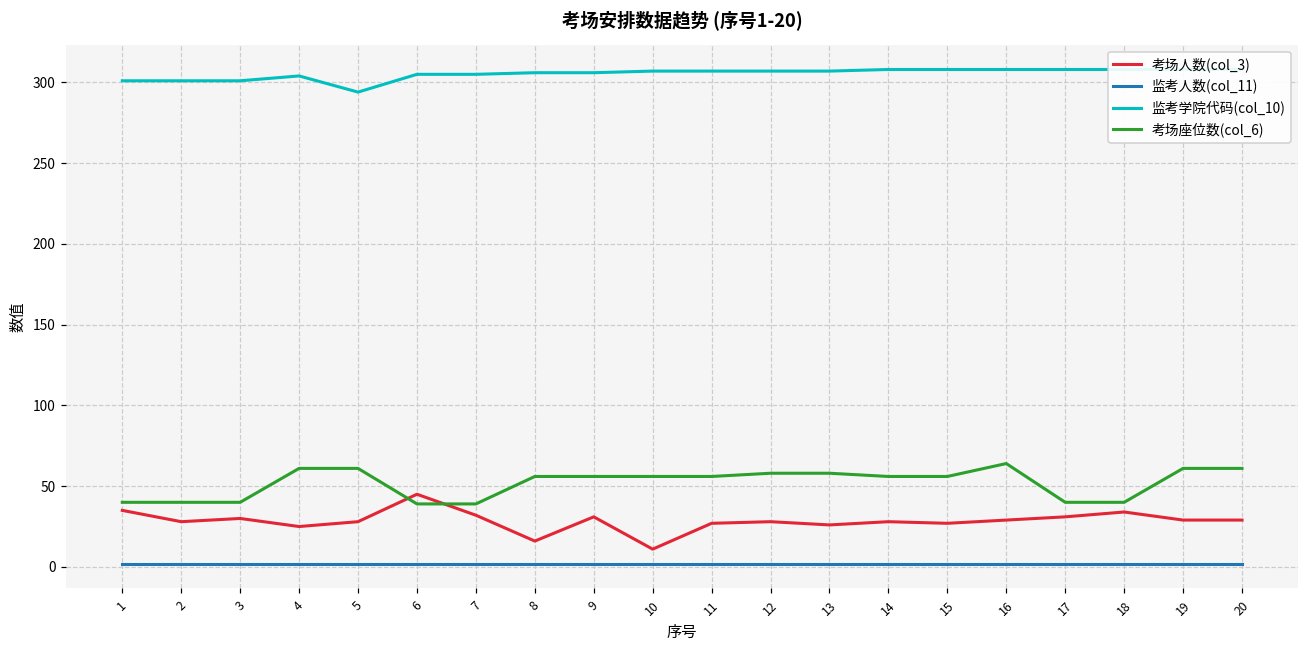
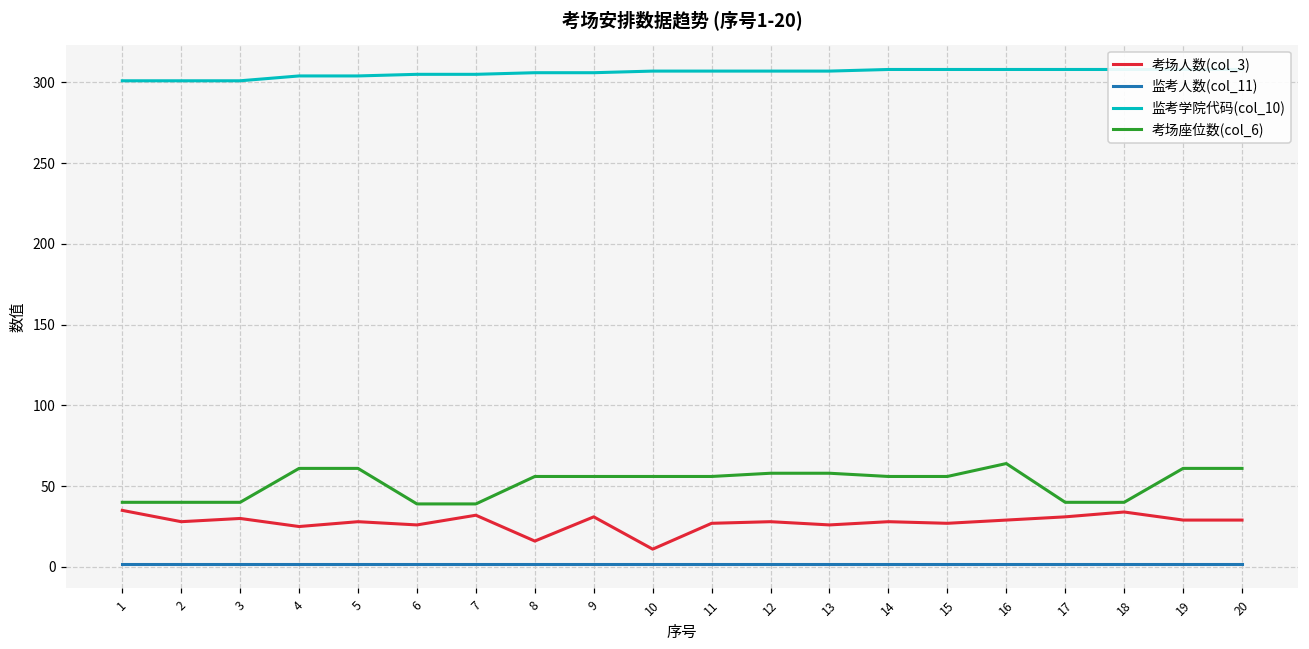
  {
    "考场人数(col_3)": {
      "1": 35,
      "2": 28,
      "3": 30,
      "4": 25,
      "5": 28,
-     "6": 45,
+     "6": 26,
      "7": 32,
      "8": 16,
      "9": 31,
      "10": 11,
      "11": 27,
      "12": 28,
      "13": 26,
      "14": 28,
      "15": 27,
      "16": 29,
      "17": 31,
      "18": 34,
      "19": 29,
      "20": 29
    },
    "监考人数(col_11)": {
      "1": 2,
      "2": 2,
      "3": 2,
      "4": 2,
      "5": 2,
      "6": 2,
      "7": 2,
      "8": 2,
      "9": 2,
      "10": 2,
      "11": 2,
      "12": 2,
      "13": 2,
      "14": 2,
      "15": 2,
      "16": 2,
      "17": 2,
      "18": 2,
      "19": 2,
      "20": 2
    },
    "监考学院代码(col_10)": {
      "1": 301,
      "2": 301,
      "3": 301,
      "4": 304,
-     "5": 294,
+     "5": 304,
      "6": 305,
      "7": 305,
      "8": 306,
      "9": 306,
      "10": 307,
      "11": 307,
      "12": 307,
      "13": 307,
      "14": 308,
      "15": 308,
      "16": 308,
      "17": 308
    },
    "考场座位数(col_6)": {
      "1": 40,
      "2": 40,
      "3": 40,
      "4": 61,
      "5": 61,
      "6": 39,
      "7": 39,
      "8": 56,
      "9": 56,
      "10": 56,
      "11": 56,
      "12": 58,
      "13": 58,
      "14": 56,
      "15": 56,
      "16": 64,
      "17": 40,
      "18": 40,
      "19": 61,
      "20": 61
    }
  }
